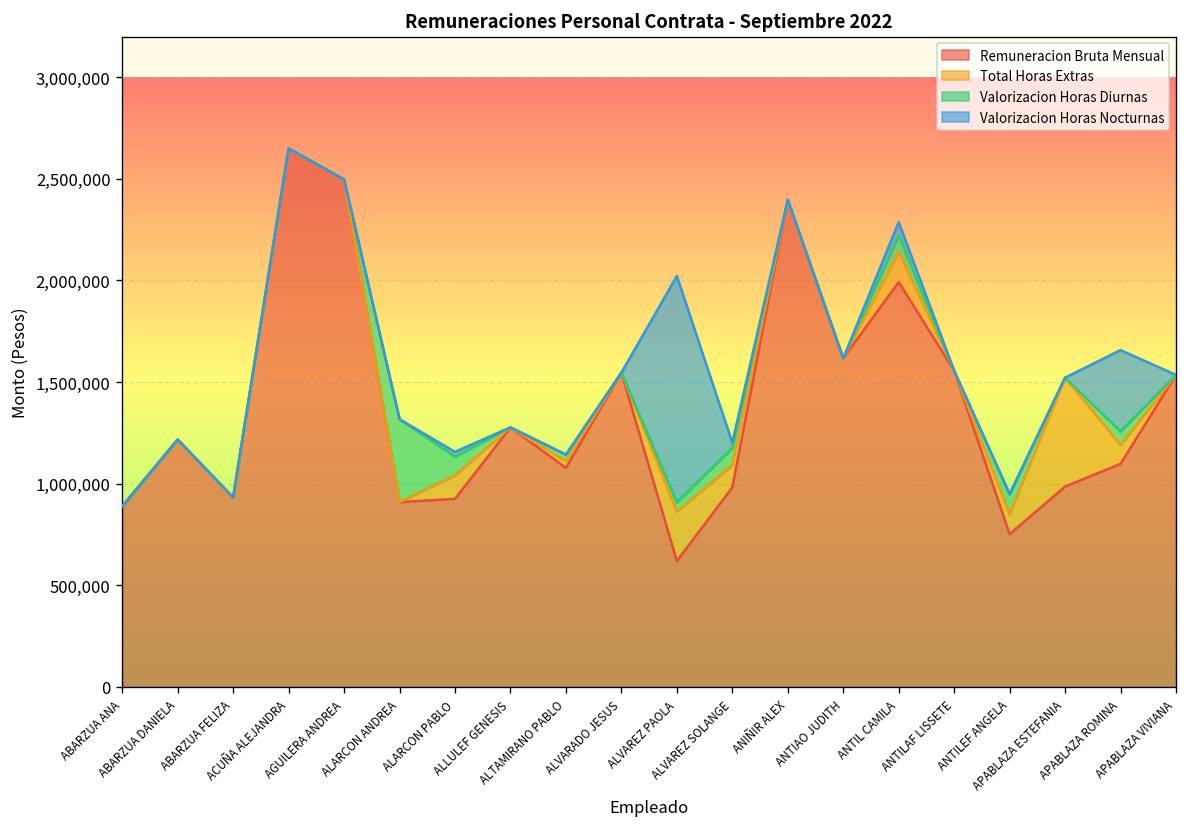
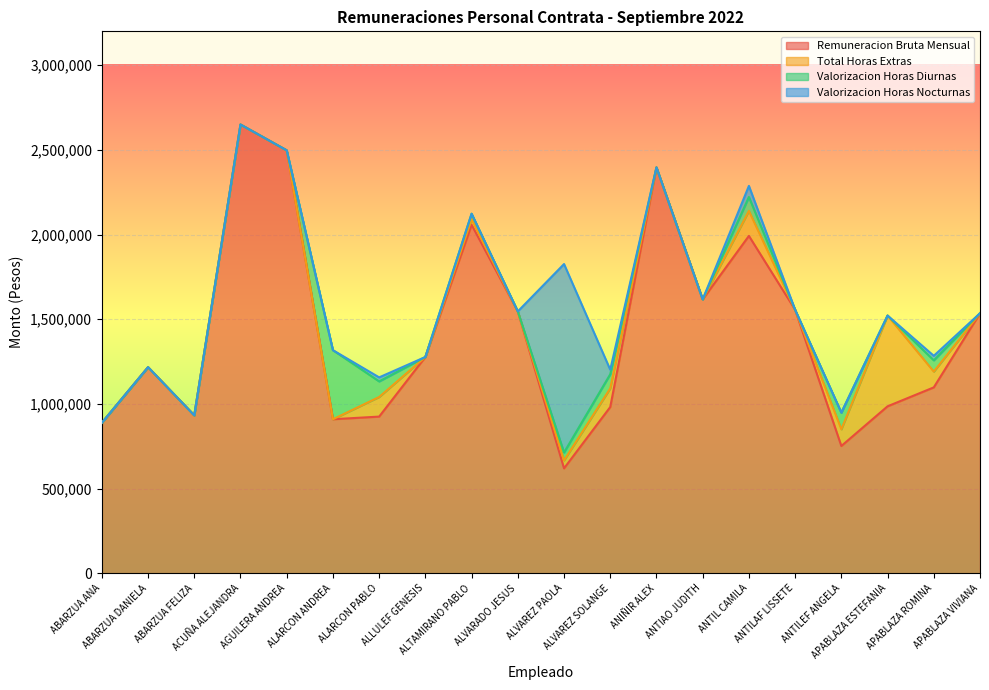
  {
    "Remuneracion Bruta Mensual": {
      "ALARCON PABLO": "920,000",
-     "ALTAMIRANO PABLO": "1,080,000",
+     "ALTAMIRANO PABLO": "2,060,000",
      "ALVAREZ PAOLA": "620,000",
      "ALVAREZ SOLANGE": "980,000",
      "ANTIL CAMILA": "1,990,000",
      "ANTILEF ANGELA": "750,000",
      "APABLAZA ESTEFANIA": "990,000",
      "APABLAZA ROMINA": "1,100,000"
    },
    "Total Horas Extras": {
      "ALARCON PABLO": "120,000",
      "ALTAMIRANO PABLO": "30,000",
-     "ALVAREZ PAOLA": "240,000",
+     "ALVAREZ PAOLA": "50,000",
      "ALVAREZ SOLANGE": "110,000",
      "ANTIL CAMILA": "150,000",
      "ANTILEF ANGELA": "100,000",
      "APABLAZA ROMINA": "90,000"
    },
    "Valorizacion Horas Diurnas": {
      "ALARCON PABLO": "90,000",
      "ALVAREZ PAOLA": "50,000",
      "ALVAREZ SOLANGE": "80,000",
      "ANTIL CAMILA": "80,000",
      "APABLAZA ROMINA": "70,000"
    },
    "Valorizacion Horas Nocturnas": {
      "ALARCON PABLO": "20,000",
      "ALVAREZ PAOLA": "1,110,000",
      "ALVAREZ SOLANGE": "30,000",
      "ANTIL CAMILA": "70,000",
-     "APABLAZA ROMINA": "400,000"
+     "APABLAZA ROMINA": "30,000"
    }
  }
